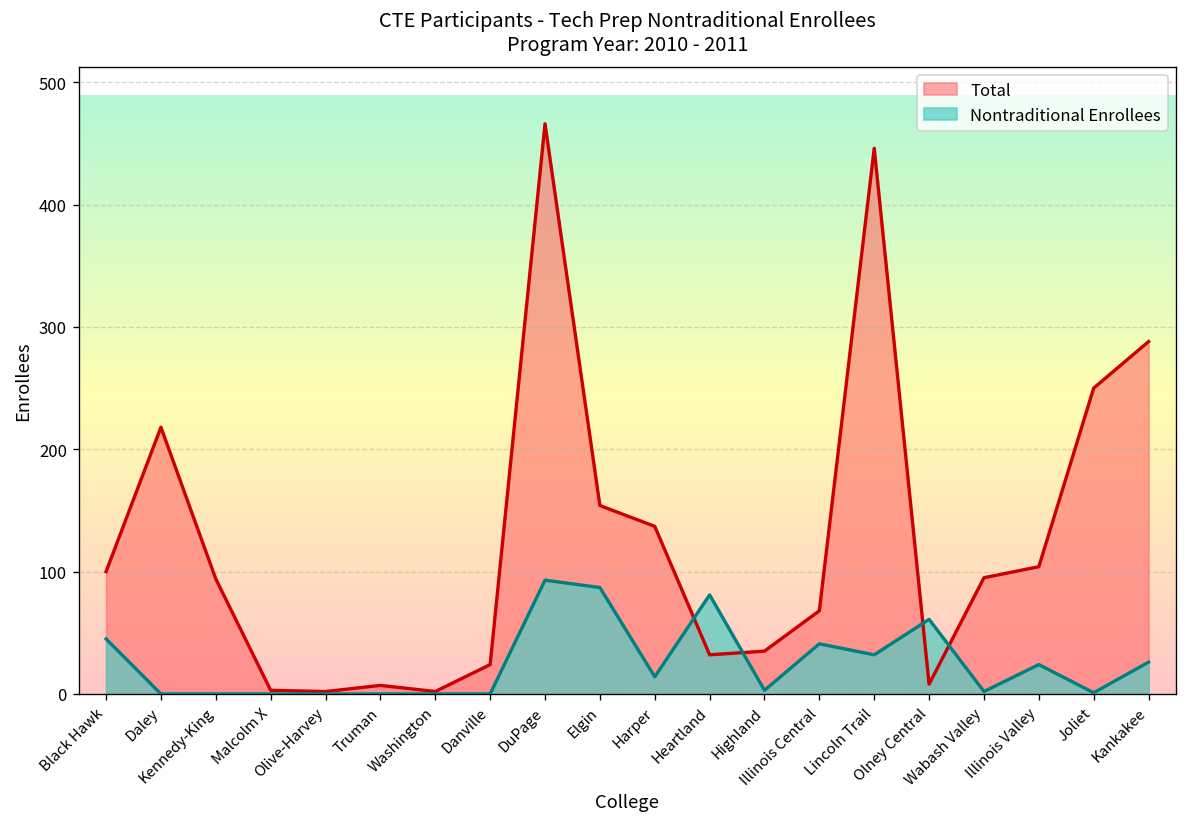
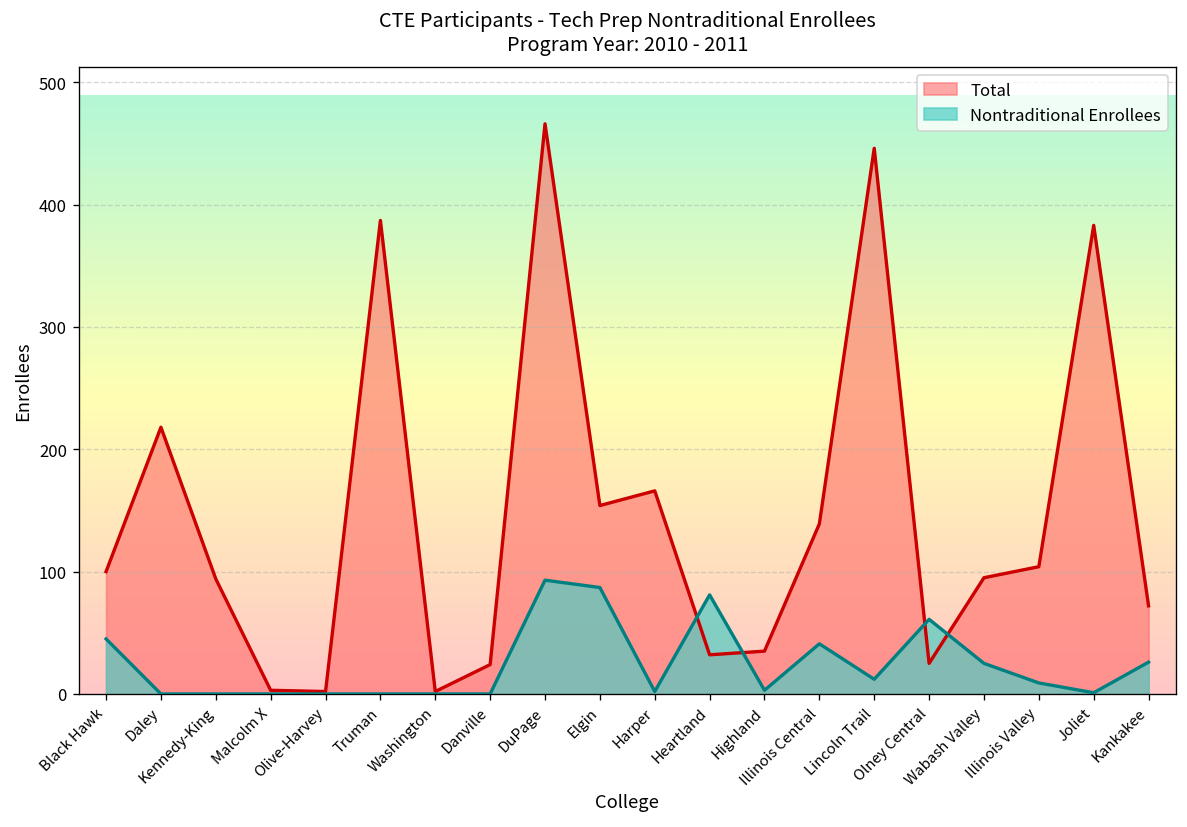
  {
    "Total": {
      "Black Hawk": 100,
      "Daley": 218,
      "Kennedy-King": 94,
      "Malcolm X": 3,
-     "Truman": 7,
+     "Truman": 387,
      "Danville": 24,
      "DuPage": 466,
      "Elgin": 154,
-     "Harper": 137,
+     "Harper": 166,
      "Heartland": 32,
      "Highland": 35,
-     "Illinois Central": 68,
+     "Illinois Central": 139,
      "Lincoln Trail": 446,
-     "Olney Central": 8,
+     "Olney Central": 25,
      "Wabash Valley": 95,
      "Illinois Valley": 104,
-     "Joliet": 250,
-     "Kankakee": 288
+     "Joliet": 383,
+     "Kankakee": 72
    },
    "Nontraditional Enrollees": {
      "Black Hawk": 45,
      "Daley": 0,
      "Kennedy-King": 0,
      "Malcolm X": 0,
      "Truman": 0,
      "Danville": 0,
      "DuPage": 93,
      "Elgin": 87,
-     "Harper": 14,
+     "Harper": 2,
      "Heartland": 81,
      "Highland": 3,
      "Illinois Central": 41,
-     "Lincoln Trail": 32,
+     "Lincoln Trail": 12,
      "Olney Central": 61,
-     "Wabash Valley": 2,
-     "Illinois Valley": 24,
+     "Wabash Valley": 25,
+     "Illinois Valley": 9,
      "Joliet": 1,
      "Kankakee": 26
    }
  }
